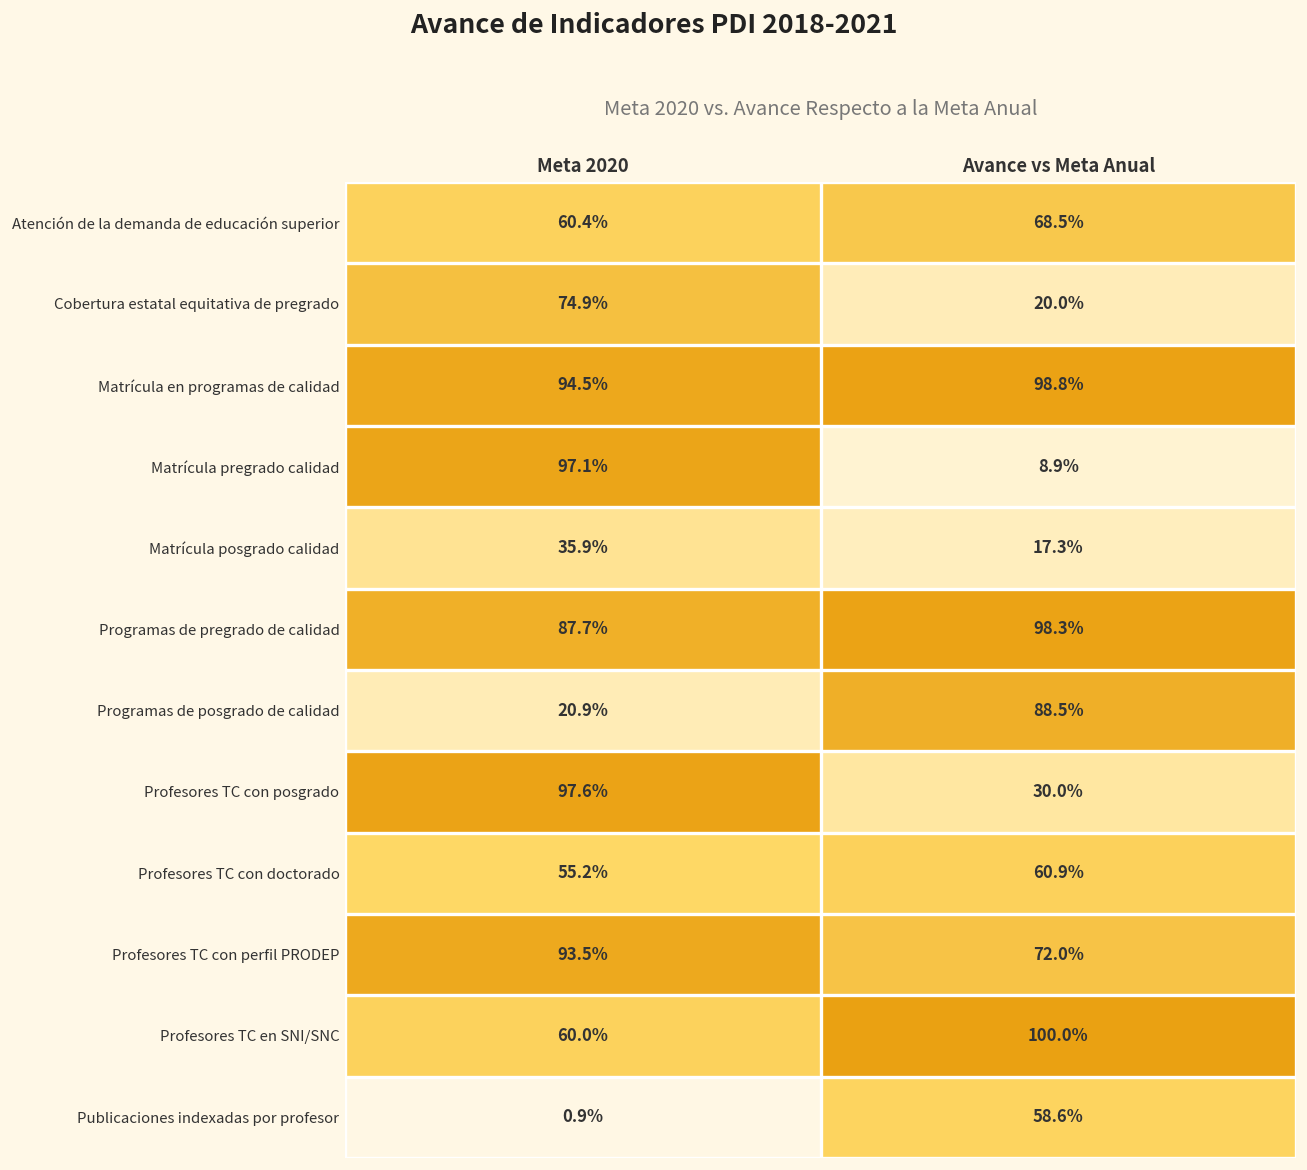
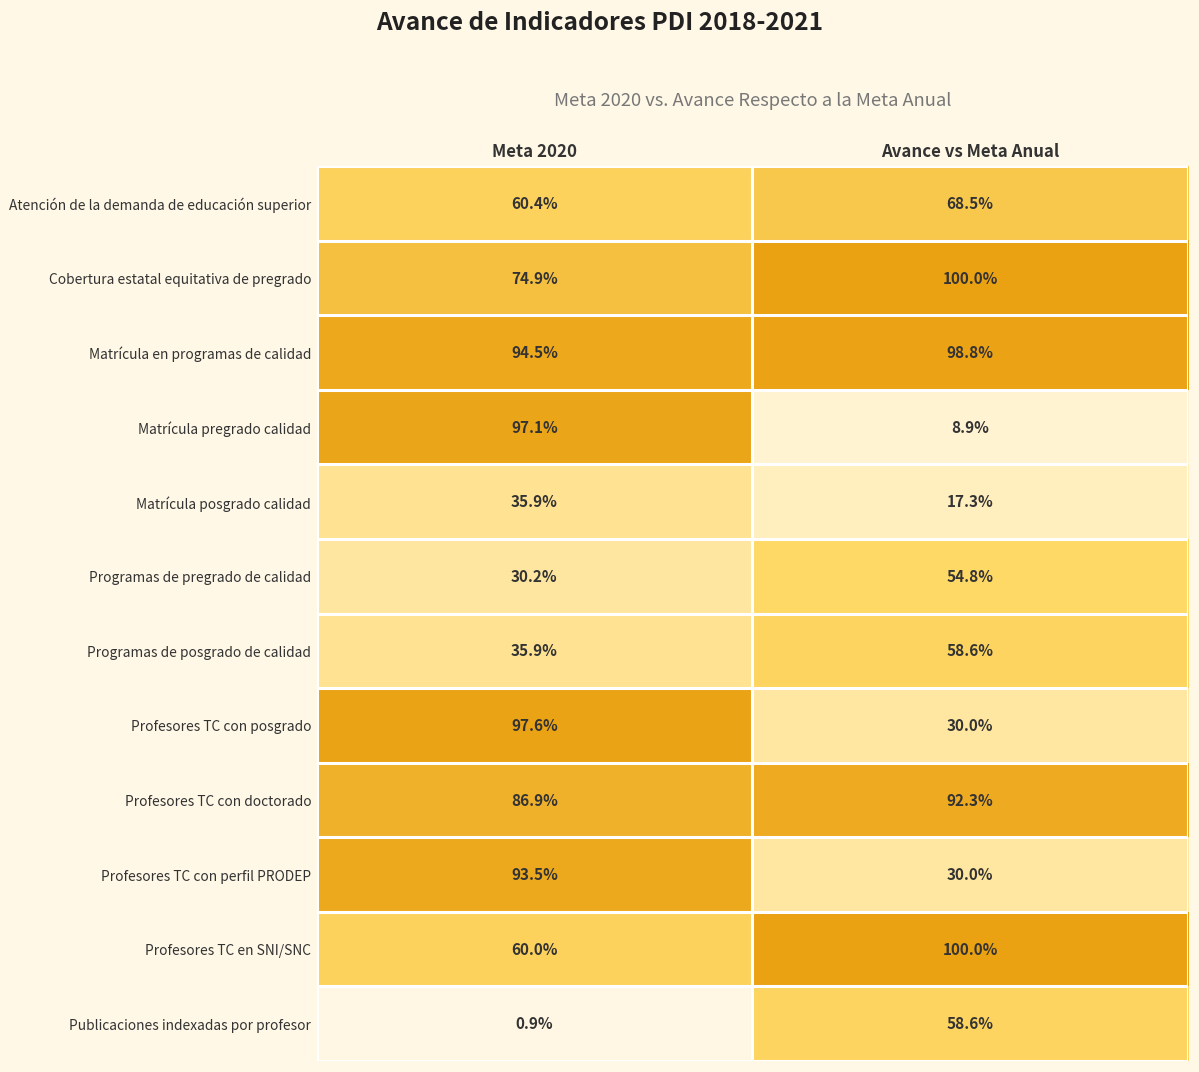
  {
    "Atención de la demanda de educación superior": {
      "Meta 2020": "60.4%",
      "Avance vs Meta Anual": "68.5%"
    },
    "Cobertura estatal equitativa de pregrado": {
      "Meta 2020": "74.9%",
-     "Avance vs Meta Anual": "20.0%"
+     "Avance vs Meta Anual": "100.0%"
    },
    "Matrícula en programas de calidad": {
      "Meta 2020": "94.5%",
      "Avance vs Meta Anual": "98.8%"
    },
    "Matrícula pregrado calidad": {
      "Meta 2020": "97.1%",
      "Avance vs Meta Anual": "8.9%"
    },
    "Matrícula posgrado calidad": {
      "Meta 2020": "35.9%",
      "Avance vs Meta Anual": "17.3%"
    },
    "Programas de pregrado de calidad": {
-     "Meta 2020": "87.7%",
-     "Avance vs Meta Anual": "98.3%"
+     "Meta 2020": "30.2%",
+     "Avance vs Meta Anual": "54.8%"
    },
    "Programas de posgrado de calidad": {
-     "Meta 2020": "20.9%",
-     "Avance vs Meta Anual": "88.5%"
+     "Meta 2020": "35.9%",
+     "Avance vs Meta Anual": "58.6%"
    },
    "Profesores TC con posgrado": {
      "Meta 2020": "97.6%",
      "Avance vs Meta Anual": "30.0%"
    },
    "Profesores TC con doctorado": {
-     "Meta 2020": "55.2%",
-     "Avance vs Meta Anual": "60.9%"
+     "Meta 2020": "86.9%",
+     "Avance vs Meta Anual": "92.3%"
    },
    "Profesores TC con perfil PRODEP": {
      "Meta 2020": "93.5%",
-     "Avance vs Meta Anual": "72.0%"
+     "Avance vs Meta Anual": "30.0%"
    },
    "Profesores TC en SNI/SNC": {
      "Meta 2020": "60.0%",
      "Avance vs Meta Anual": "100.0%"
    },
    "Publicaciones indexadas por profesor": {
      "Meta 2020": "0.9%",
      "Avance vs Meta Anual": "58.6%"
    }
  }
